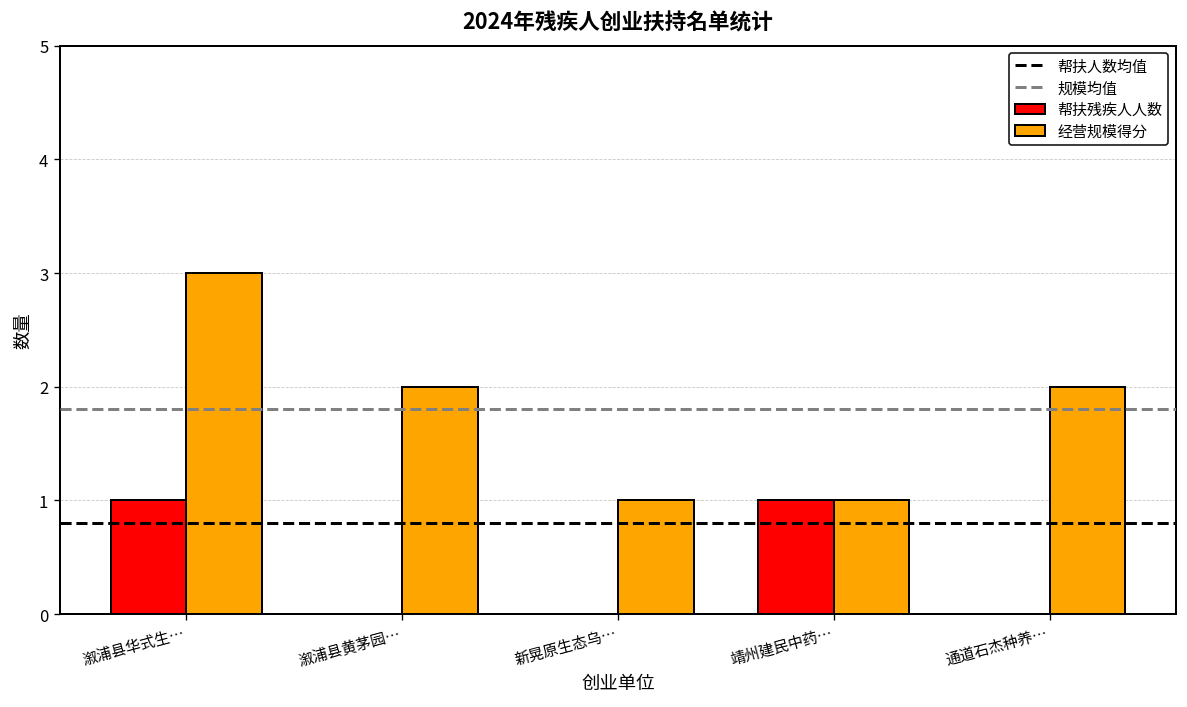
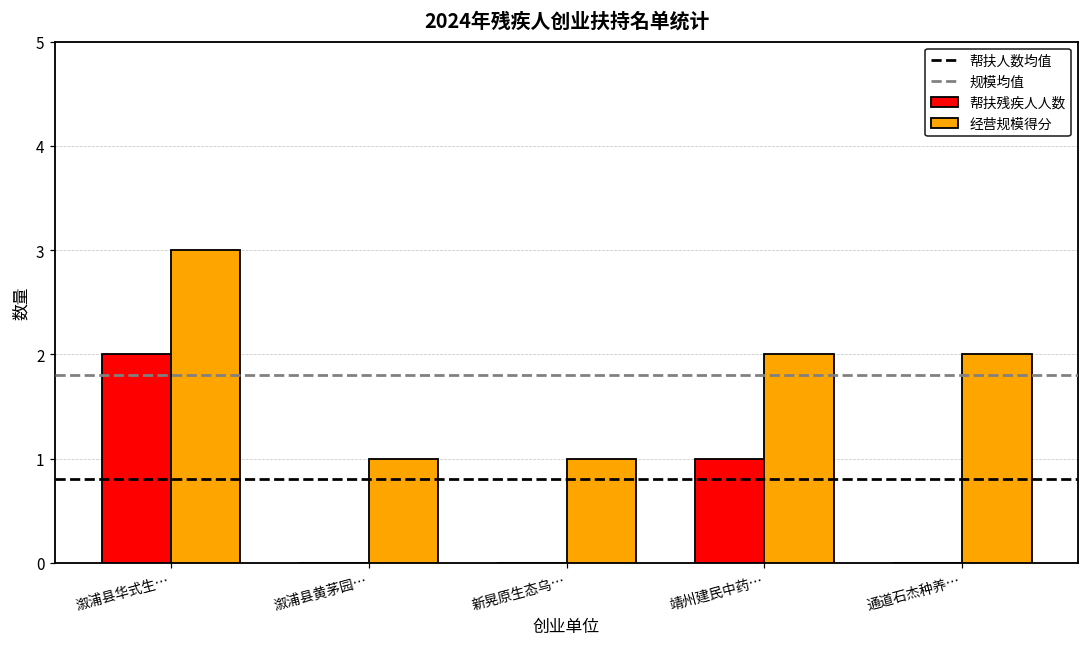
  {
    "帮扶残疾人人数": {
-     "溆浦县华式生…": 1,
+     "溆浦县华式生…": 2,
      "溆浦县黄茅园…": 0,
      "新晃原生态乌…": 0,
      "靖州建民中药…": 1,
      "通道石杰种养…": 0
    },
    "经营规模得分": {
      "溆浦县华式生…": 3,
-     "溆浦县黄茅园…": 2,
+     "溆浦县黄茅园…": 1,
      "新晃原生态乌…": 1,
-     "靖州建民中药…": 1,
+     "靖州建民中药…": 2,
      "通道石杰种养…": 2
    }
  }
